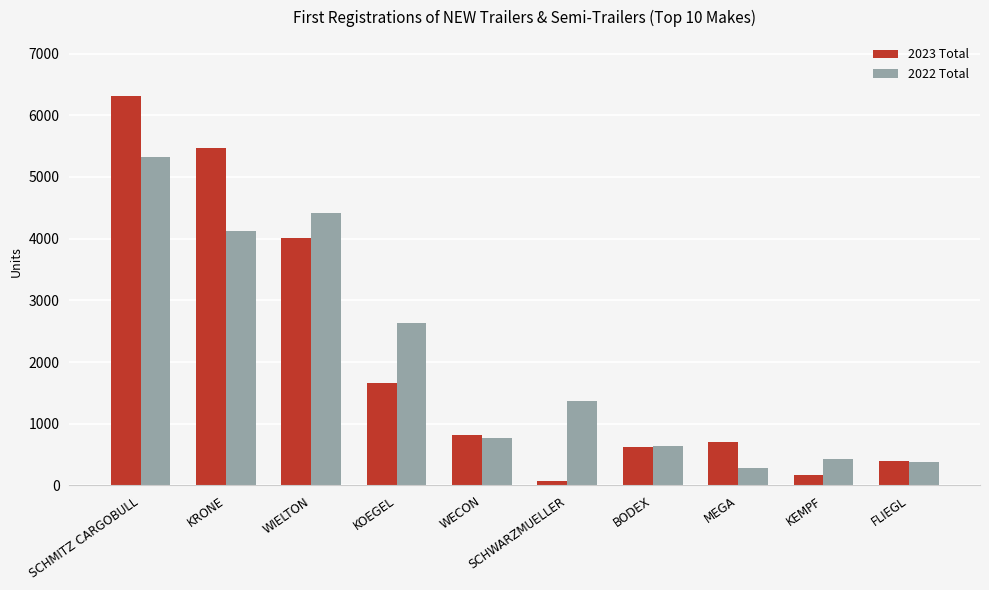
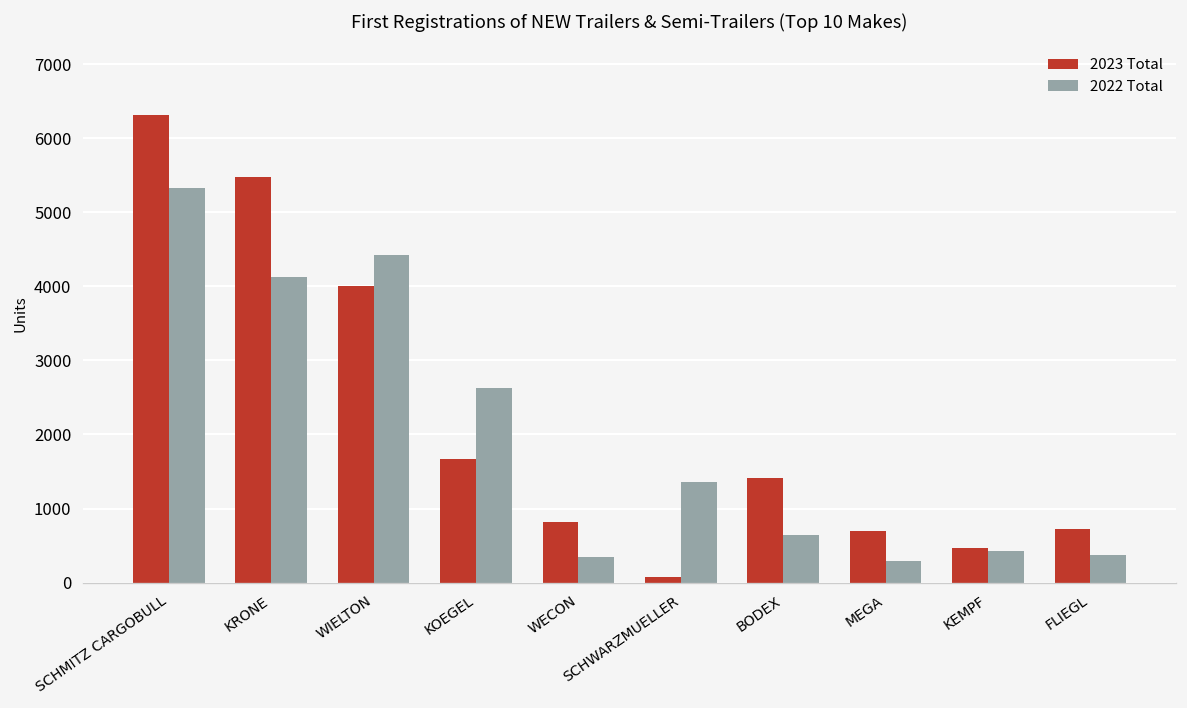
  {
    "2023 Total": {
      "SCHMITZ CARGOBULL": 6300,
      "KRONE": 5500,
      "WIELTON": 4000,
      "KOEGEL": 1700,
      "WECON": 800,
      "SCHWARZMUELLER": 100,
-     "BODEX": 600,
+     "BODEX": 1400,
      "MEGA": 700,
-     "KEMPF": 200,
-     "FLIEGL": 400
+     "KEMPF": 500,
+     "FLIEGL": 700
    },
    "2022 Total": {
      "SCHMITZ CARGOBULL": 5300,
      "KRONE": 4100,
      "WIELTON": 4400,
      "KOEGEL": 2600,
-     "WECON": 800,
+     "WECON": 300,
      "SCHWARZMUELLER": 1400,
      "BODEX": 600,
      "MEGA": 300,
      "KEMPF": 400,
      "FLIEGL": 400
    }
  }
